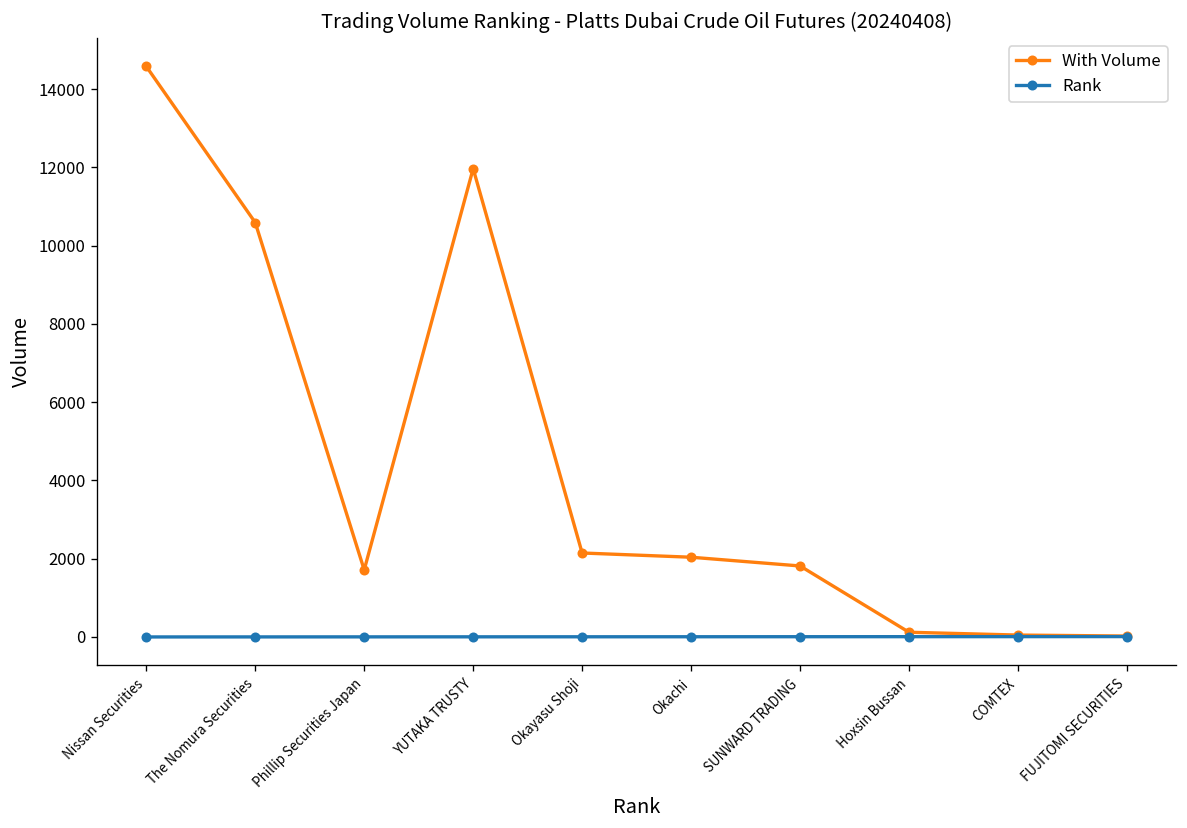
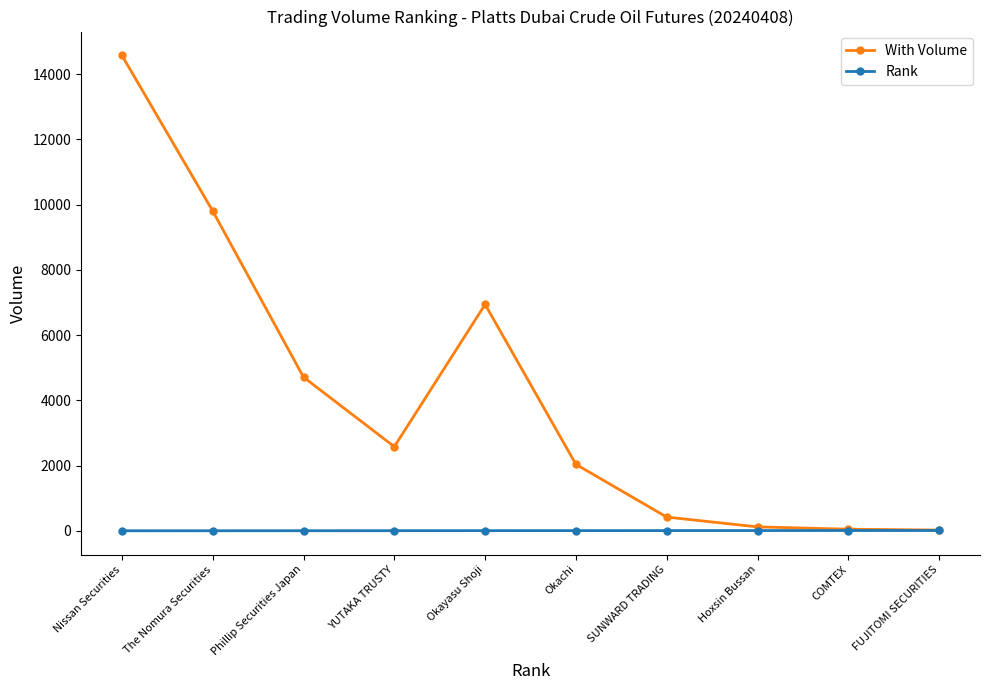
  {
    "With Volume": {
      "Nissan Securities": 14600,
-     "The Nomura Securities": 10600,
-     "Phillip Securities Japan": 1700,
-     "YUTAKA TRUSTY": 12000,
-     "Okayasu Shoji": 2100,
+     "The Nomura Securities": 9800,
+     "Phillip Securities Japan": 4700,
+     "YUTAKA TRUSTY": 2600,
+     "Okayasu Shoji": 6900,
      "Okachi": 2000,
-     "SUNWARD TRADING": 1800,
+     "SUNWARD TRADING": 400,
      "Hoxsin Bussan": 100
    },
    "Rank": {
      "Nissan Securities": 0,
      "The Nomura Securities": 0,
      "Phillip Securities Japan": 0,
      "YUTAKA TRUSTY": 0,
      "Okayasu Shoji": 0,
      "Okachi": 0,
      "SUNWARD TRADING": 0,
      "Hoxsin Bussan": 0
    }
  }
